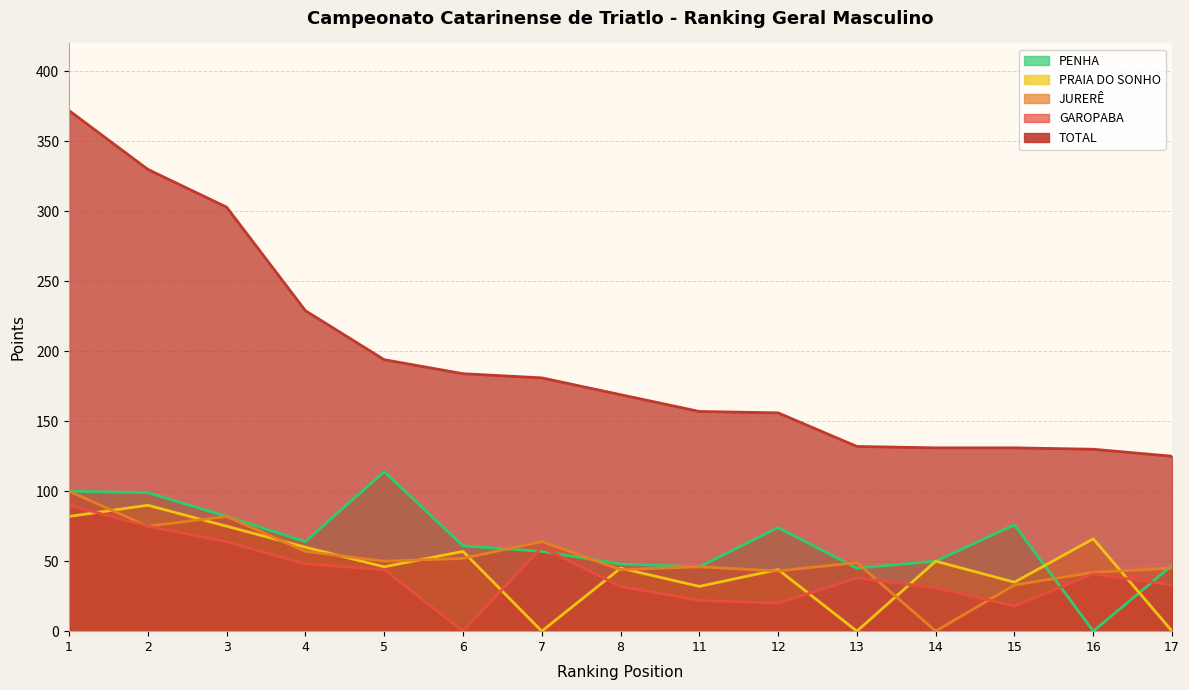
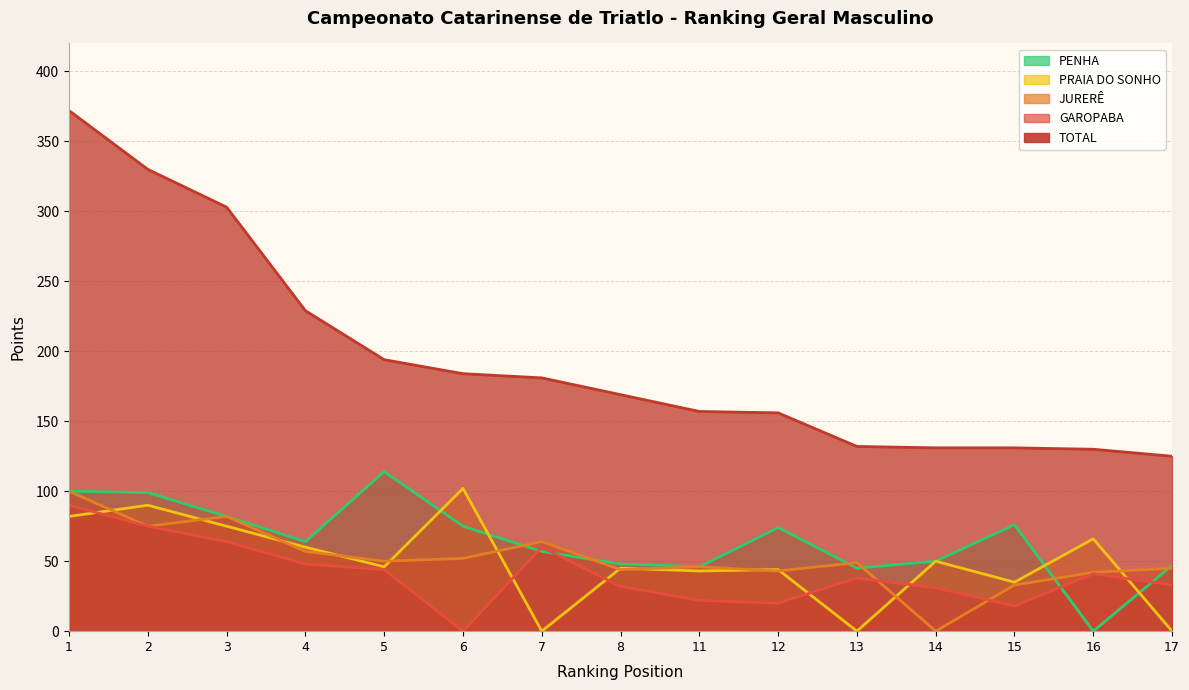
  {
    "PENHA": {
      "2": 99,
      "4": 64,
      "5": 114,
-     "6": 61,
+     "6": 75,
      "7": 57,
      "8": 48,
      "12": 74,
      "13": 45,
      "15": 76,
      "16": 0,
      "17": 47
    },
    "PRAIA DO SONHO": {
      "1": 82,
      "2": 90,
      "3": 75,
      "4": 60,
      "5": 46,
-     "6": 57,
+     "6": 102,
      "7": 0,
-     "11": 32,
+     "11": 43,
      "13": 0,
      "15": 35,
      "16": 66,
      "17": 0
    }
  }
